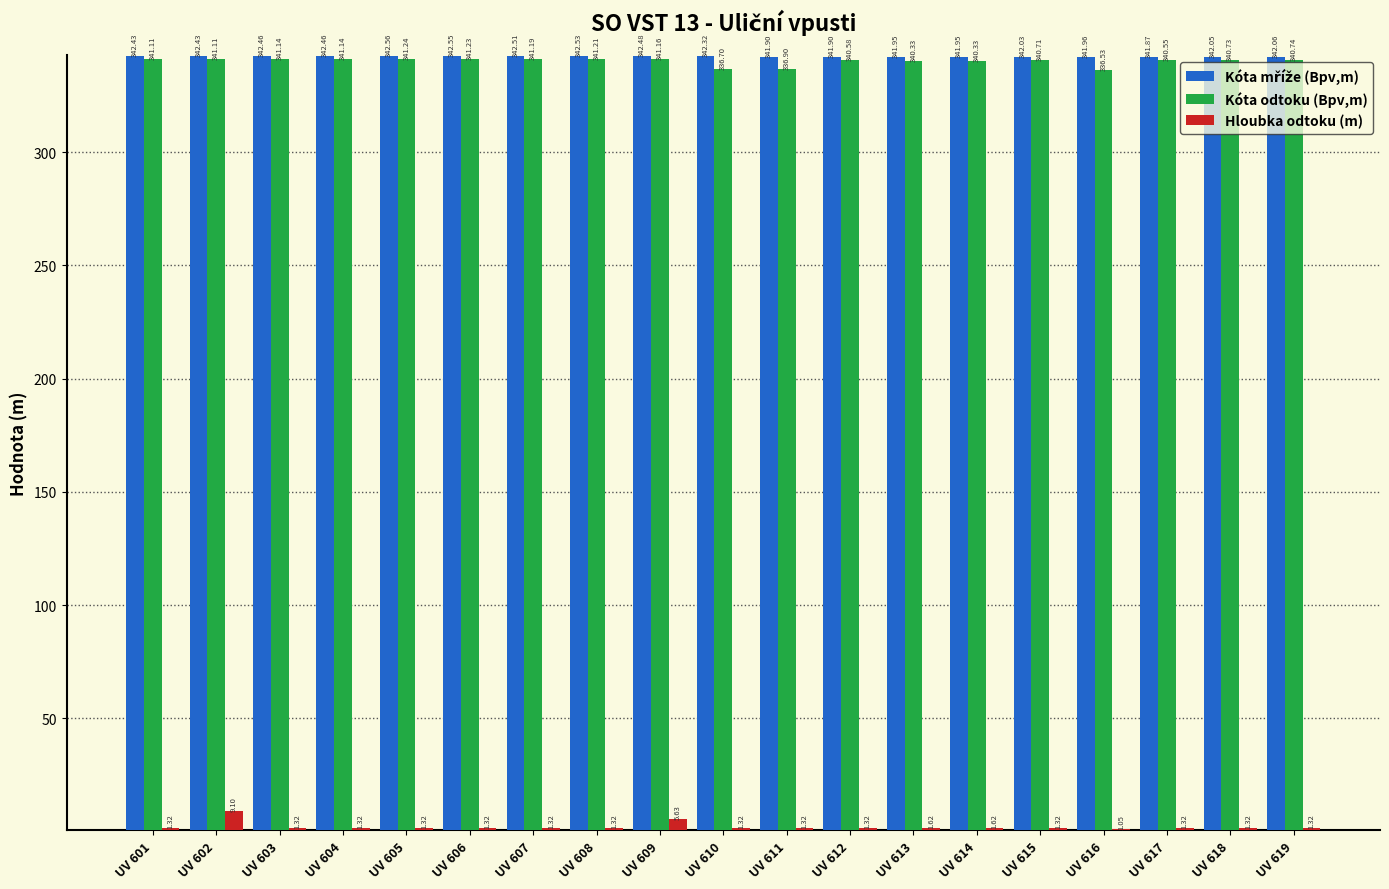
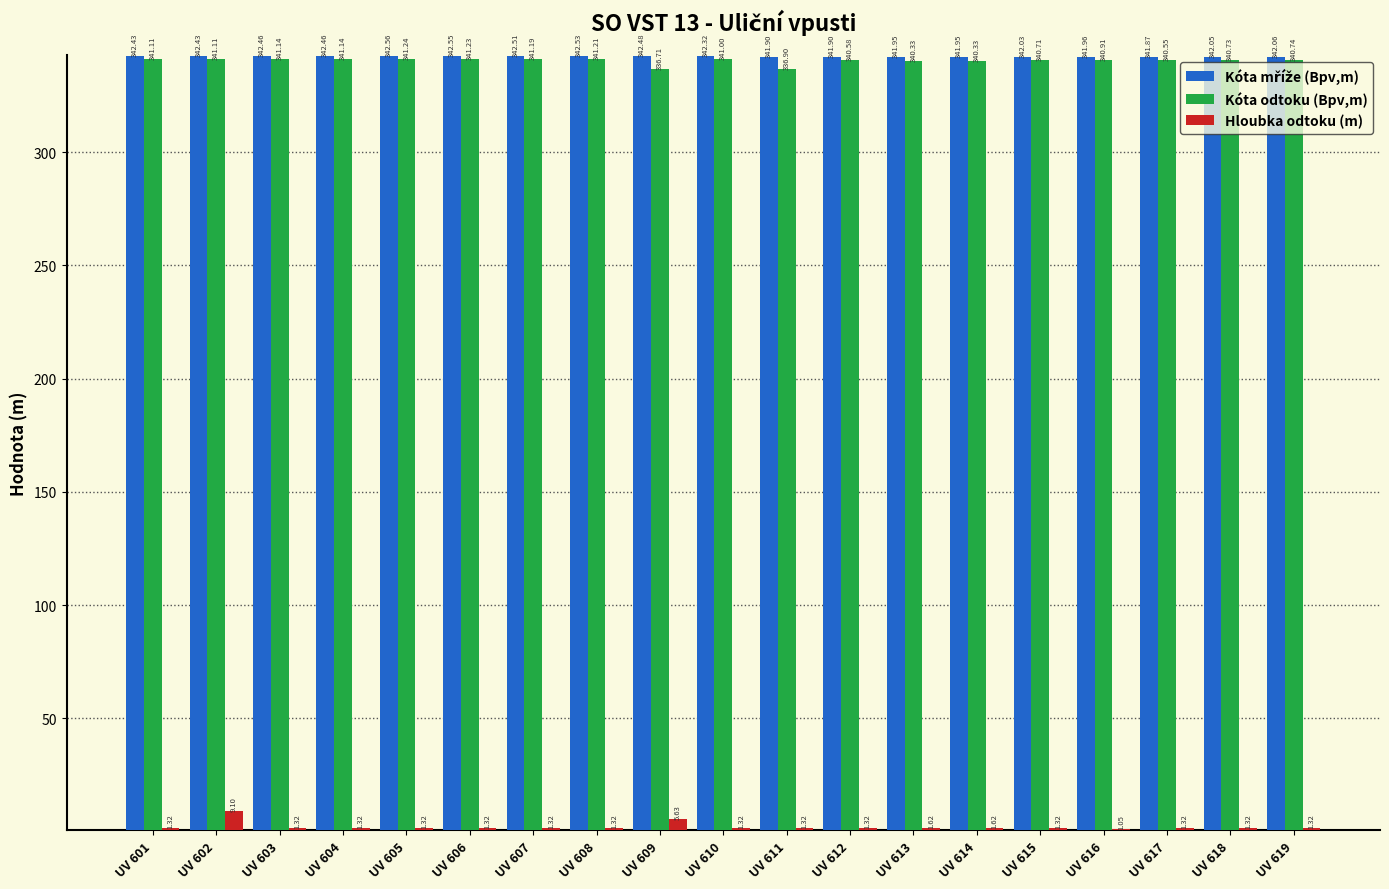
  {
    "Kóta mříže (Bpv,m)": {
      "UV 601": 342.43,
      "UV 602": 342.43,
      "UV 603": 342.46,
      "UV 604": 342.46,
      "UV 605": 342.56,
      "UV 606": 342.55,
      "UV 607": 342.51,
      "UV 608": 342.53,
      "UV 609": 342.48,
      "UV 610": 342.32,
      "UV 611": 341.90,
      "UV 612": 341.90,
      "UV 613": 341.95,
      "UV 614": 341.95,
      "UV 615": 342.03,
      "UV 616": 341.96,
      "UV 617": 341.87,
      "UV 618": 342.05,
      "UV 619": 342.06
    },
    "Kóta odtoku (Bpv,m)": {
      "UV 601": 341.11,
      "UV 602": 341.11,
      "UV 603": 341.14,
      "UV 604": 341.14,
      "UV 605": 341.24,
      "UV 606": 341.23,
      "UV 607": 341.19,
      "UV 608": 341.21,
-     "UV 609": 341.16,
-     "UV 610": 336.70,
+     "UV 609": 336.71,
+     "UV 610": 341.00,
      "UV 611": 336.90,
      "UV 612": 340.58,
      "UV 613": 340.33,
      "UV 614": 340.33,
      "UV 615": 340.71,
-     "UV 616": 336.53,
+     "UV 616": 340.91,
      "UV 617": 340.55,
      "UV 618": 340.73,
      "UV 619": 340.74
    },
    "Hloubka odtoku (m)": {
      "UV 601": 1.32,
      "UV 602": 9.10,
      "UV 603": 1.32,
      "UV 604": 1.32,
      "UV 605": 1.32,
      "UV 606": 1.32,
      "UV 607": 1.32,
      "UV 608": 1.32,
      "UV 609": 5.63,
      "UV 610": 1.32,
      "UV 611": 1.32,
      "UV 612": 1.32,
      "UV 613": 1.62,
      "UV 614": 1.62,
      "UV 615": 1.32,
      "UV 616": 1.05,
      "UV 617": 1.32,
      "UV 618": 1.32,
      "UV 619": 1.32
    }
  }
